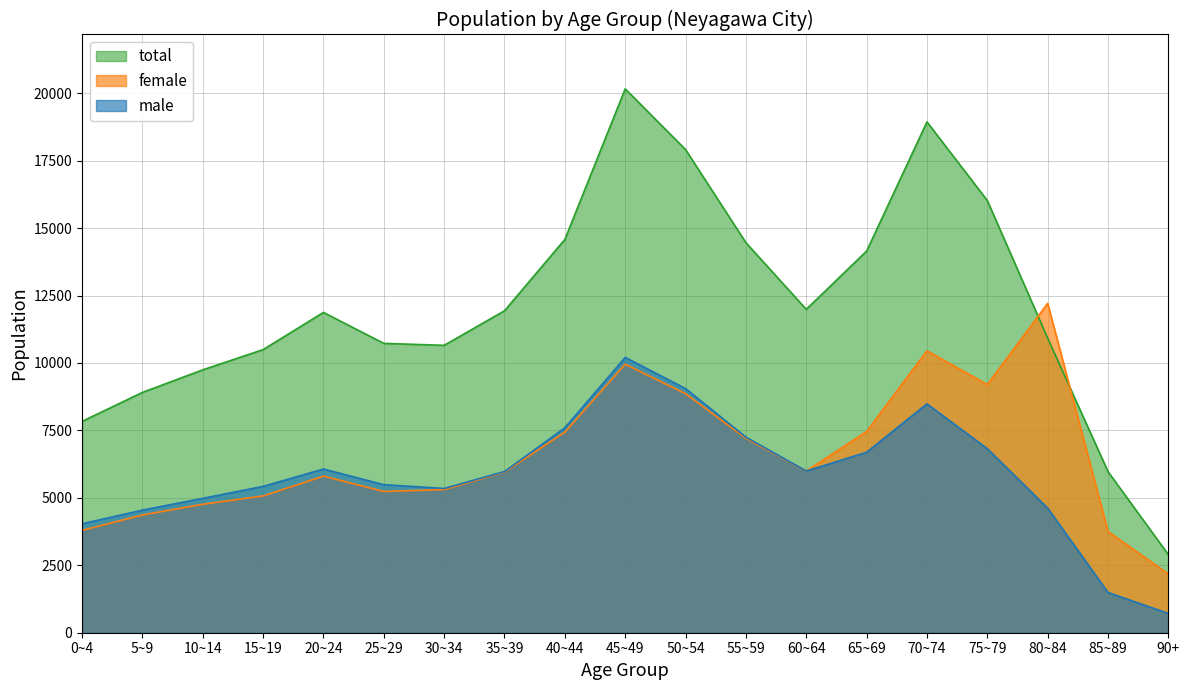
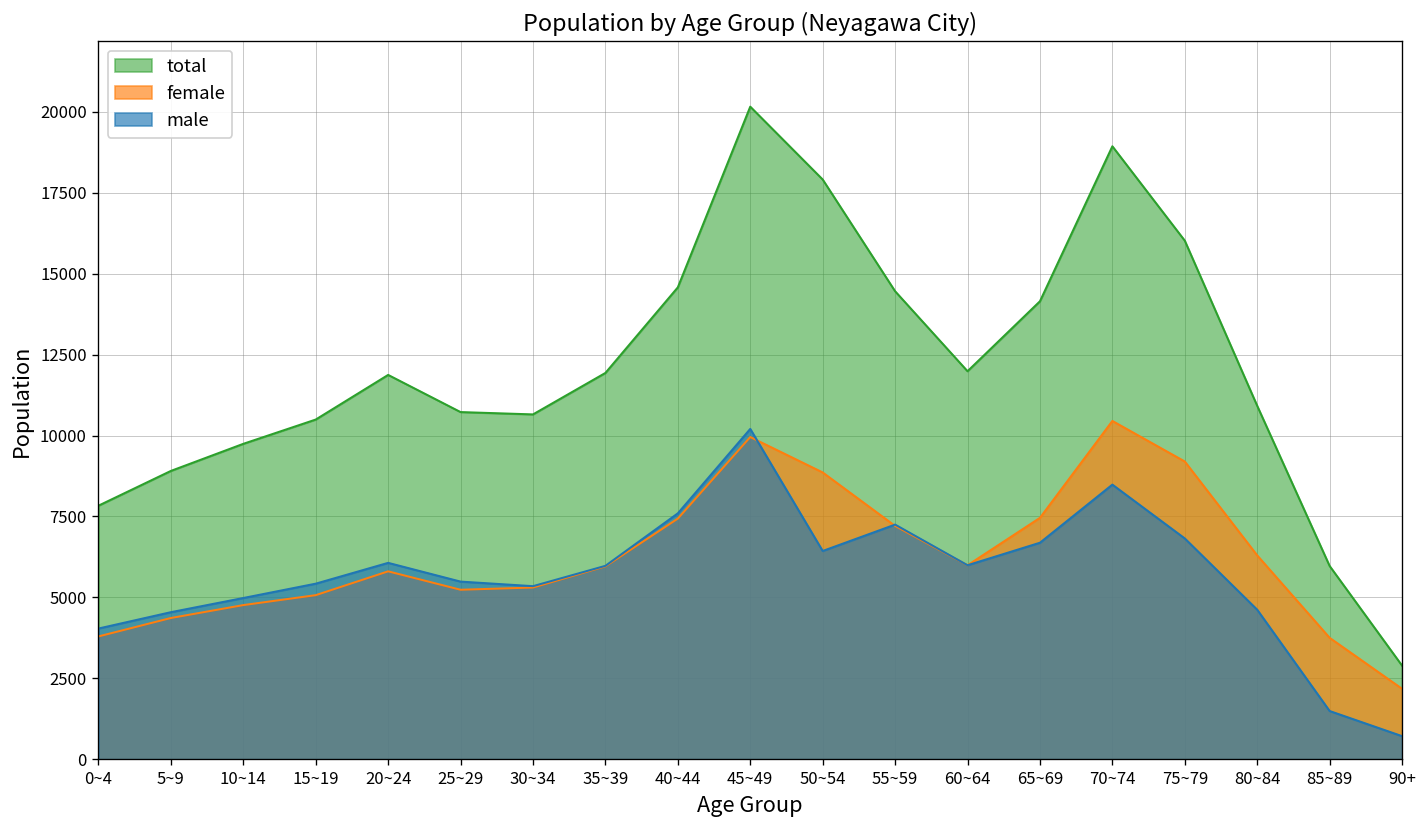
  {
    "total": {
      "0~4": 7800,
      "5~9": 8900,
      "10~14": 9700,
      "15~19": 10500,
      "20~24": 11900,
      "25~29": 10700,
      "30~34": 10700,
      "35~39": 11900,
      "40~44": 14600,
      "45~49": 20200,
      "50~54": 17900,
      "55~59": 14500,
      "60~64": 12000,
      "65~69": 14100,
      "70~74": 18900,
      "75~79": 16000,
      "80~84": 10900,
      "85~89": 6000,
      "90+": 2900
    },
    "female": {
      "0~4": 3800,
      "5~9": 4400,
      "10~14": 4800,
      "15~19": 5100,
      "20~24": 5800,
      "25~29": 5200,
      "40~44": 7400,
      "45~49": 10000,
      "50~54": 8900,
      "65~69": 7500,
      "70~74": 10500,
      "75~79": 9200,
-     "80~84": 12200,
+     "80~84": 6300,
      "85~89": 3800,
      "90+": 2200
    },
    "male": {
      "0~4": 4000,
      "5~9": 4500,
      "10~14": 5000,
      "15~19": 5400,
      "20~24": 6100,
      "25~29": 5500,
      "40~44": 7600,
      "45~49": 10200,
-     "50~54": 9100,
+     "50~54": 6400,
      "65~69": 6700,
      "70~74": 8500,
      "75~79": 6800,
      "80~84": 4600,
      "85~89": 1500,
      "90+": 700
    }
  }
